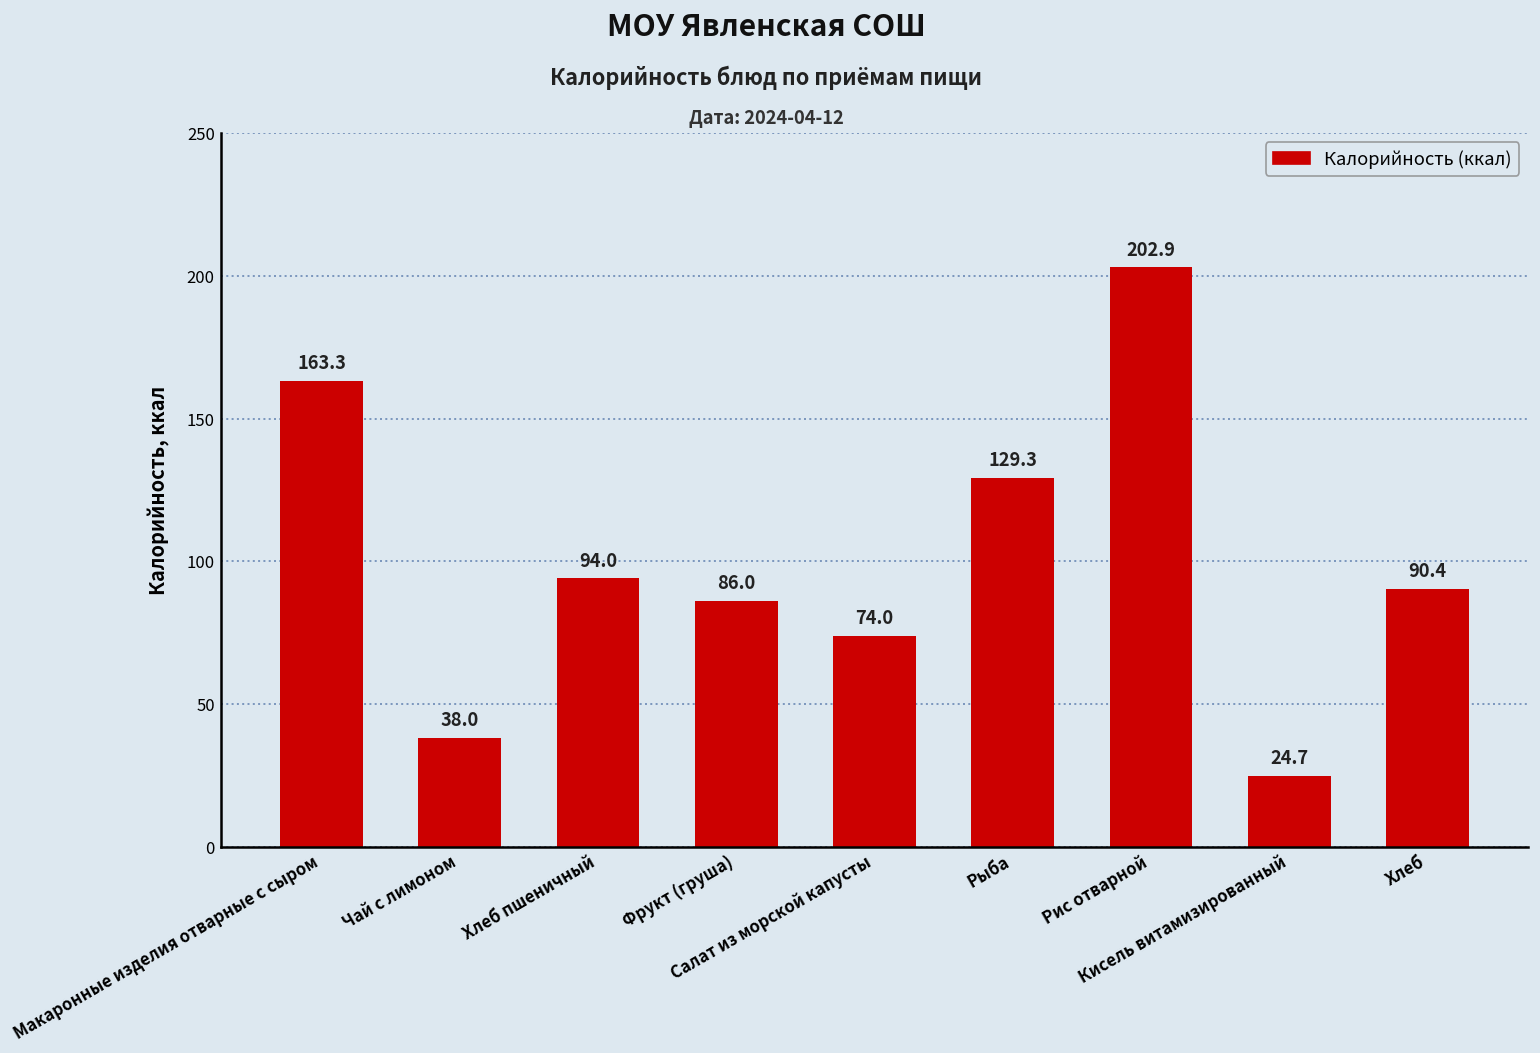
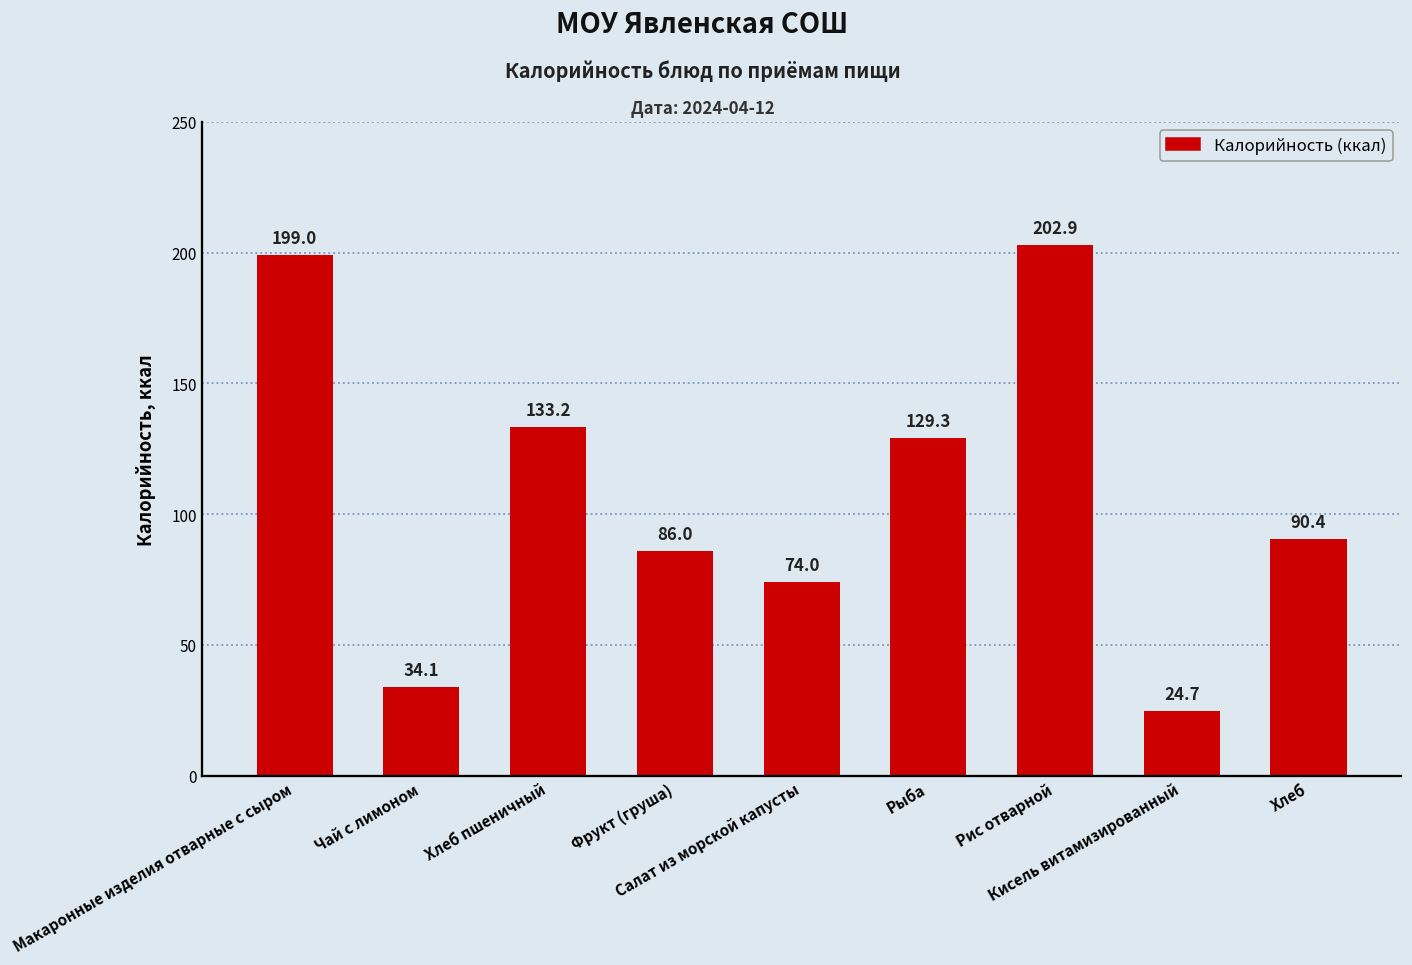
  {
-   "Макаронные изделия отварные с сыром": 163.3,
-   "Чай с лимоном": 38.0,
-   "Хлеб пшеничный": 94.0,
+   "Макаронные изделия отварные с сыром": 199.0,
+   "Чай с лимоном": 34.1,
+   "Хлеб пшеничный": 133.2,
    "Фрукт (груша)": 86.0,
    "Салат из морской капусты": 74.0,
    "Рыба": 129.3,
    "Рис отварной": 202.9,
    "Кисель витамизированный": 24.7,
    "Хлеб": 90.4
  }
